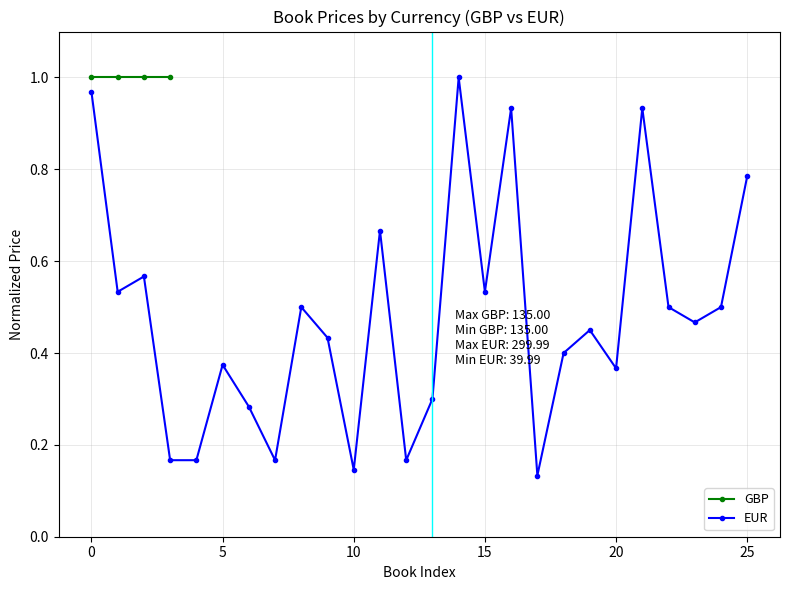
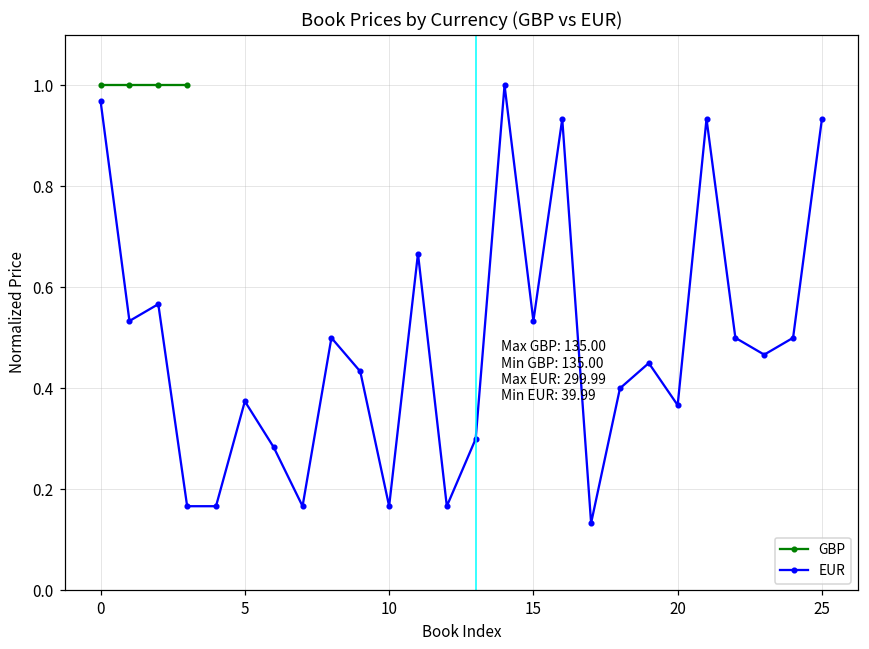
  {
    "GBP": {
      "0": 1.00
    },
    "EUR": {
      "0": 0.97,
      "5": 0.37,
-     "10": 0.15,
+     "10": 0.17,
      "15": 0.53,
      "20": 0.37,
-     "25": 0.78
+     "25": 0.93
    }
  }
